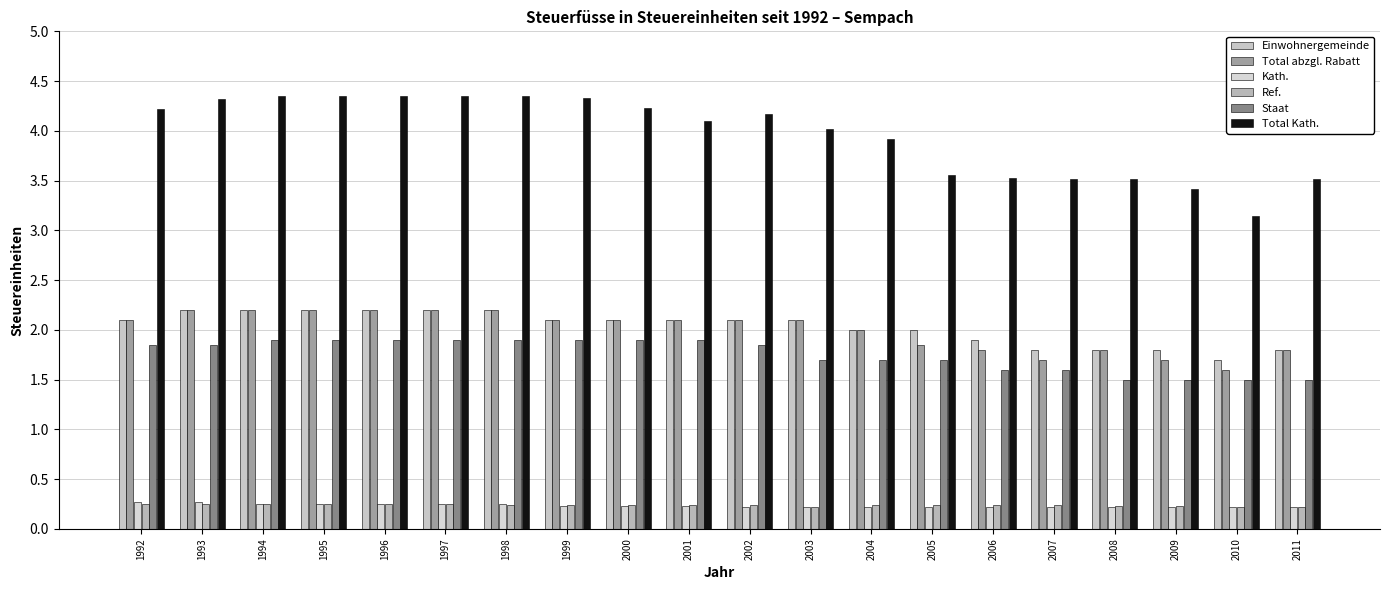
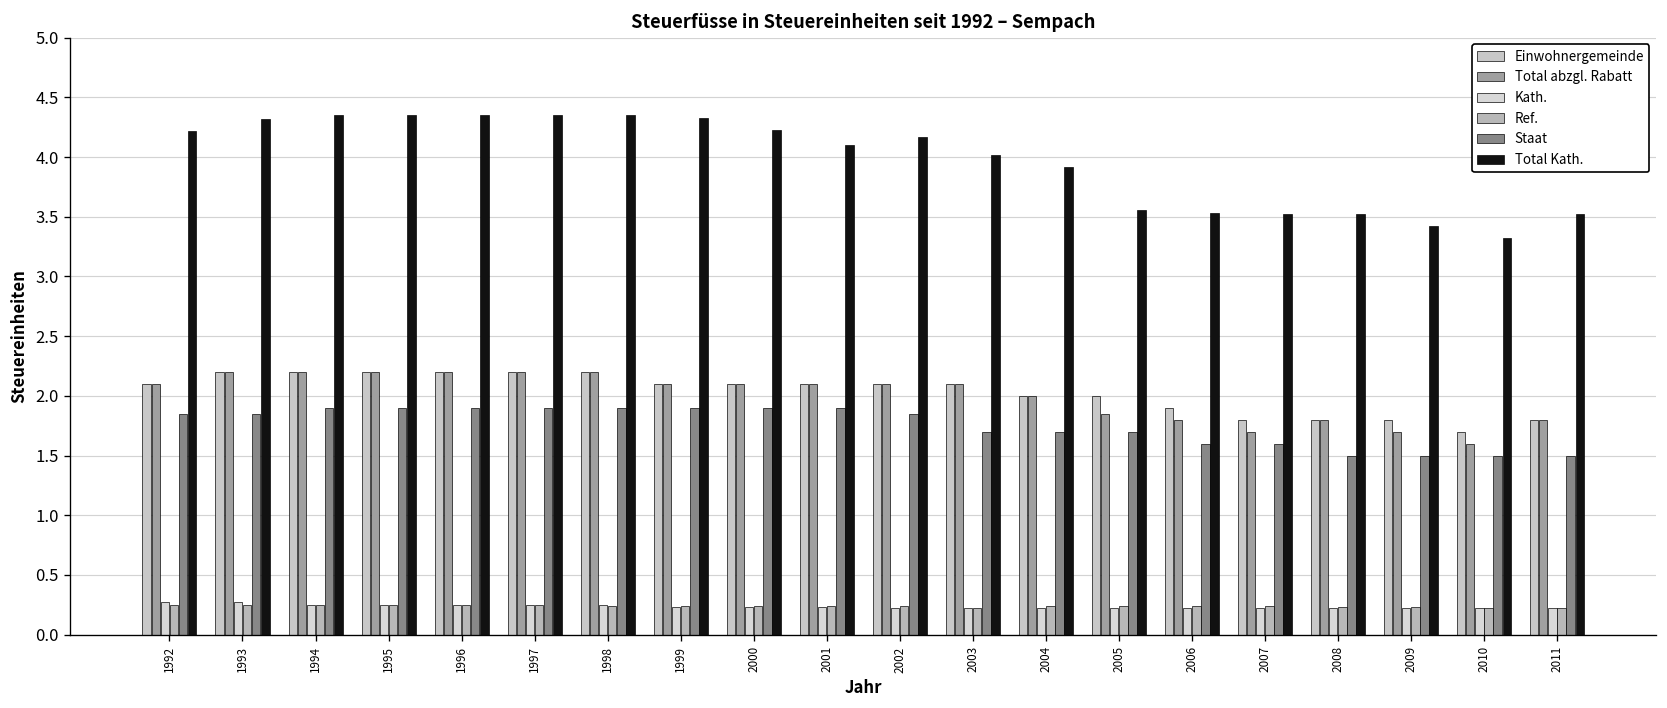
  {
    "Total Kath.": {
      "1992": 4.2,
      "1993": 4.3,
      "1994": 4.4,
      "1995": 4.4,
      "1996": 4.4,
      "1997": 4.4,
      "1998": 4.4,
      "1999": 4.3,
      "2000": 4.2,
      "2001": 4.1,
      "2002": 4.2,
      "2003": 4.0,
      "2004": 3.9,
      "2005": 3.6,
      "2006": 3.5,
      "2007": 3.5,
      "2008": 3.5,
      "2009": 3.4,
-     "2010": 3.1,
+     "2010": 3.3,
      "2011": 3.5
    }
  }
